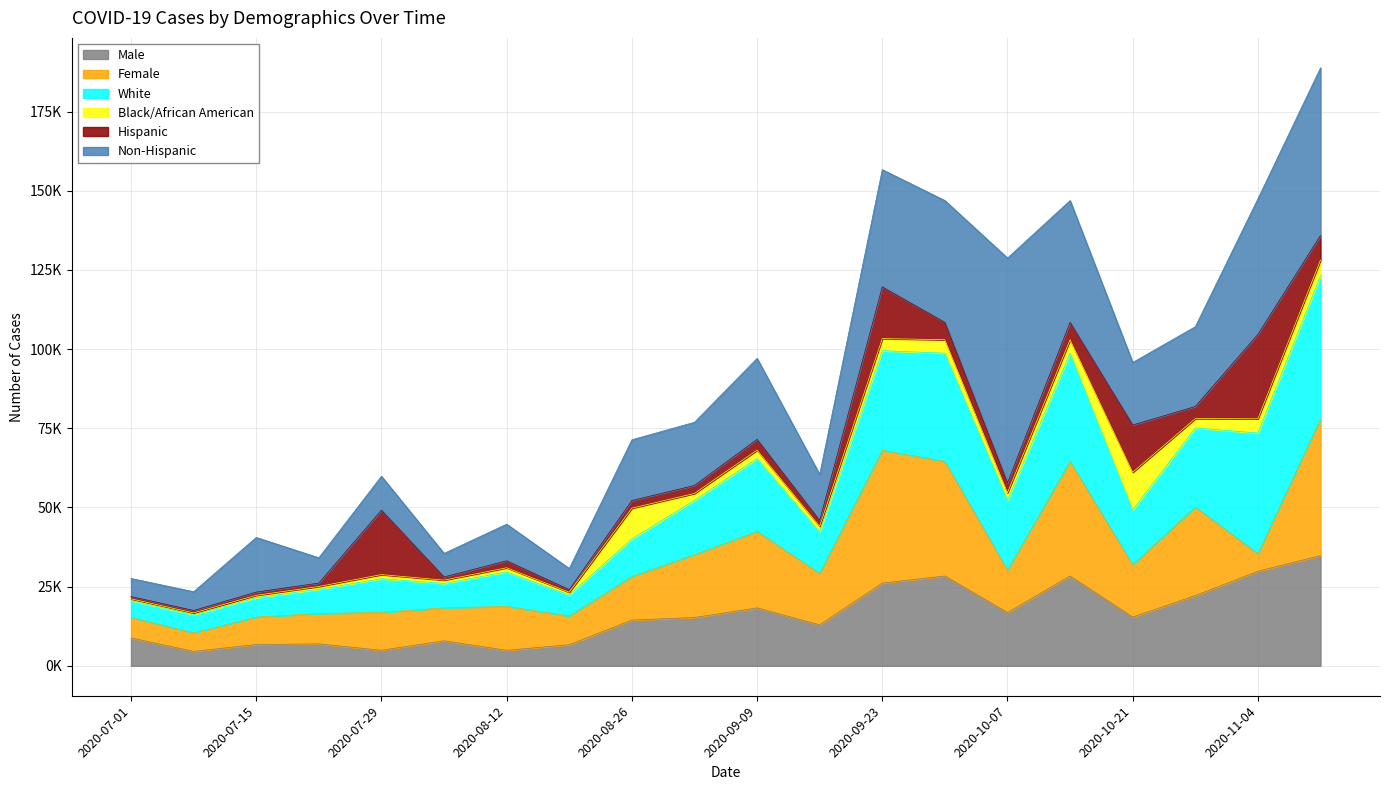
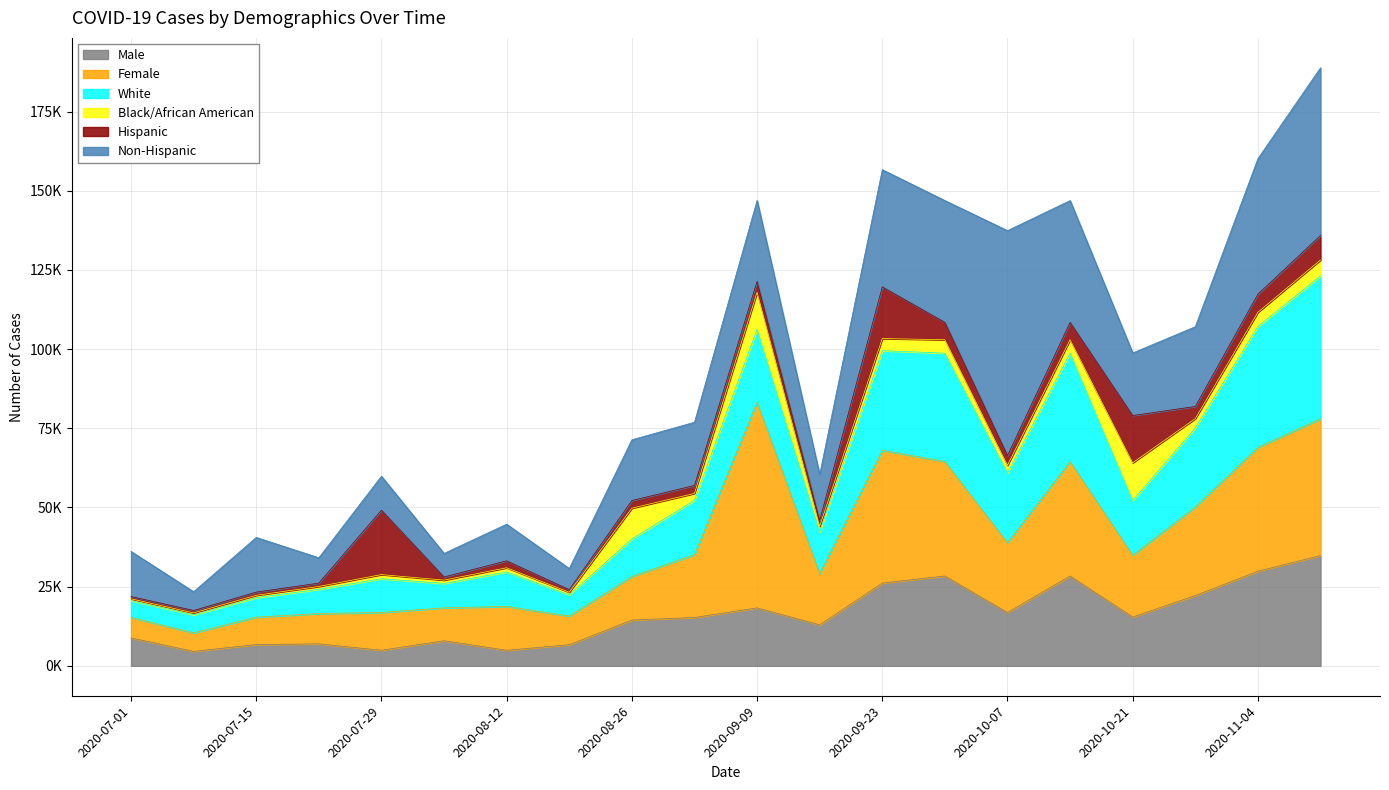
  {
    "Male": {
      "2020-07-01": 9000,
      "2020-07-15": 7000,
      "2020-07-29": 5000,
      "2020-08-12": 5000,
      "2020-08-26": 14000,
      "2020-09-09": 18000,
      "2020-09-23": 26000,
      "2020-10-07": 17000,
      "2020-10-21": 15000,
      "2020-11-04": 30000
    },
    "Female": {
      "2020-07-01": 6000,
      "2020-07-15": 9000,
      "2020-07-29": 12000,
      "2020-08-12": 14000,
      "2020-08-26": 14000,
-     "2020-09-09": 24000,
+     "2020-09-09": 65000,
      "2020-09-23": 42000,
-     "2020-10-07": 13000,
-     "2020-10-21": 17000,
-     "2020-11-04": 6000
+     "2020-10-07": 22000,
+     "2020-10-21": 19000,
+     "2020-11-04": 39000
    },
    "White": {
      "2020-07-29": 11000,
      "2020-08-12": 11000,
      "2020-08-26": 12000,
      "2020-09-09": 23000,
      "2020-09-23": 31000,
      "2020-10-07": 22000,
      "2020-10-21": 17000,
      "2020-11-04": 38000
    },
    "Black/African American": {
      "2020-07-29": 1000,
      "2020-08-12": 1000,
      "2020-08-26": 10000,
-     "2020-09-09": 3000,
+     "2020-09-09": 12000,
      "2020-09-23": 4000,
      "2020-10-07": 2000,
      "2020-10-21": 12000,
      "2020-11-04": 4000
    },
    "Hispanic": {
      "2020-07-15": 1000,
      "2020-07-29": 20000,
      "2020-08-12": 2000,
      "2020-08-26": 2000,
      "2020-09-09": 3000,
      "2020-09-23": 16000,
      "2020-10-07": 3000,
      "2020-10-21": 15000,
-     "2020-11-04": 27000
+     "2020-11-04": 6000
    },
    "Non-Hispanic": {
-     "2020-07-01": 6000,
+     "2020-07-01": 14000,
      "2020-07-15": 17000,
      "2020-07-29": 11000,
      "2020-08-12": 12000,
      "2020-08-26": 19000,
      "2020-09-09": 26000,
      "2020-09-23": 37000,
      "2020-10-07": 71000,
      "2020-10-21": 20000,
      "2020-11-04": 43000
    }
  }
